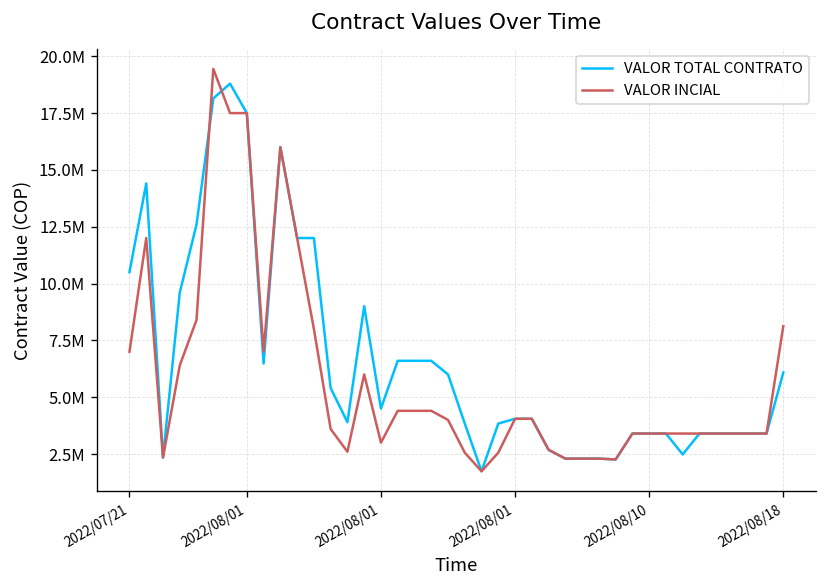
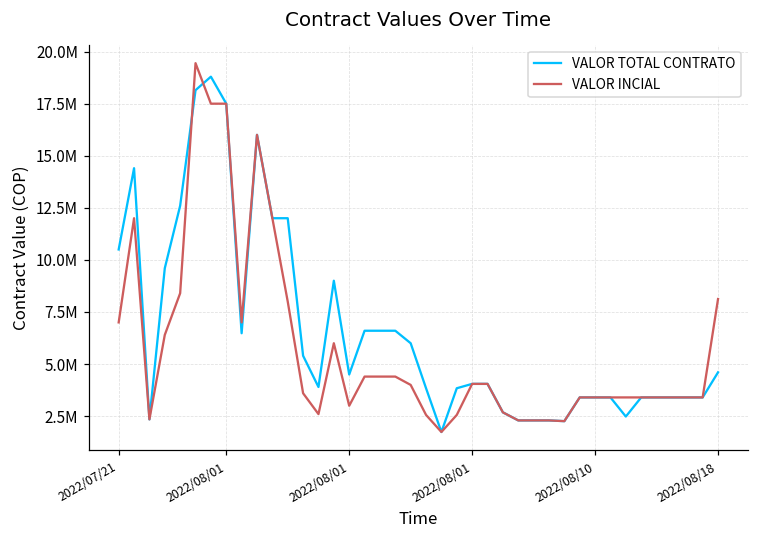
  {
    "VALOR TOTAL CONTRATO": {
      "2022/07/21": 10500000,
-     "2022/08/18": 6100000
+     "2022/08/18": 4600000
    },
    "VALOR INCIAL": {
      "2022/07/21": 7000000,
      "2022/08/18": 8100000
    }
  }
